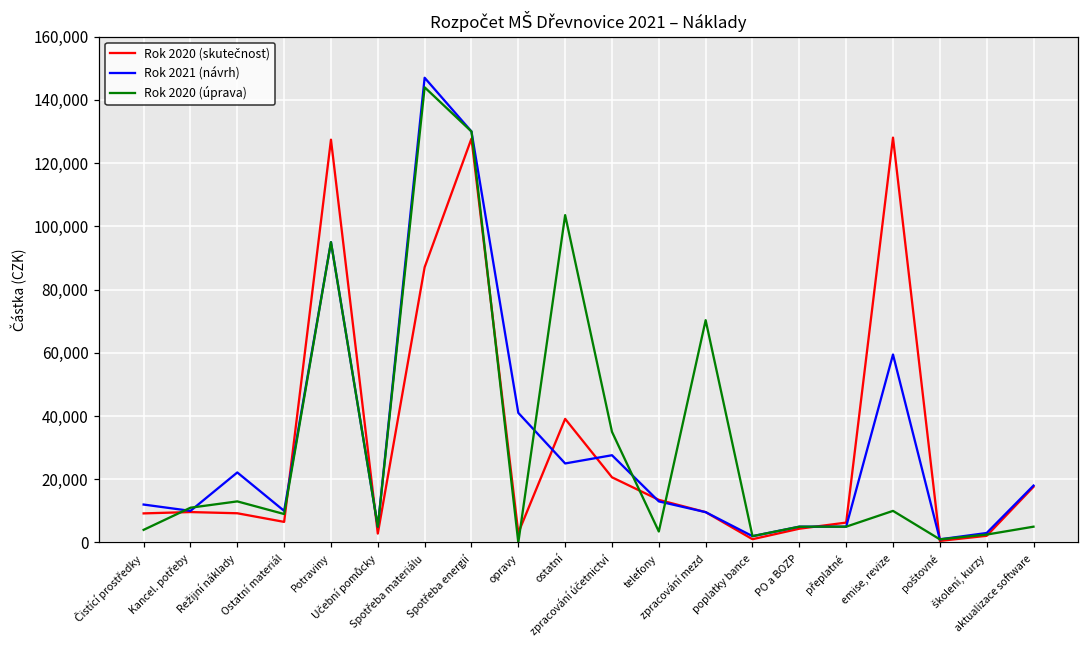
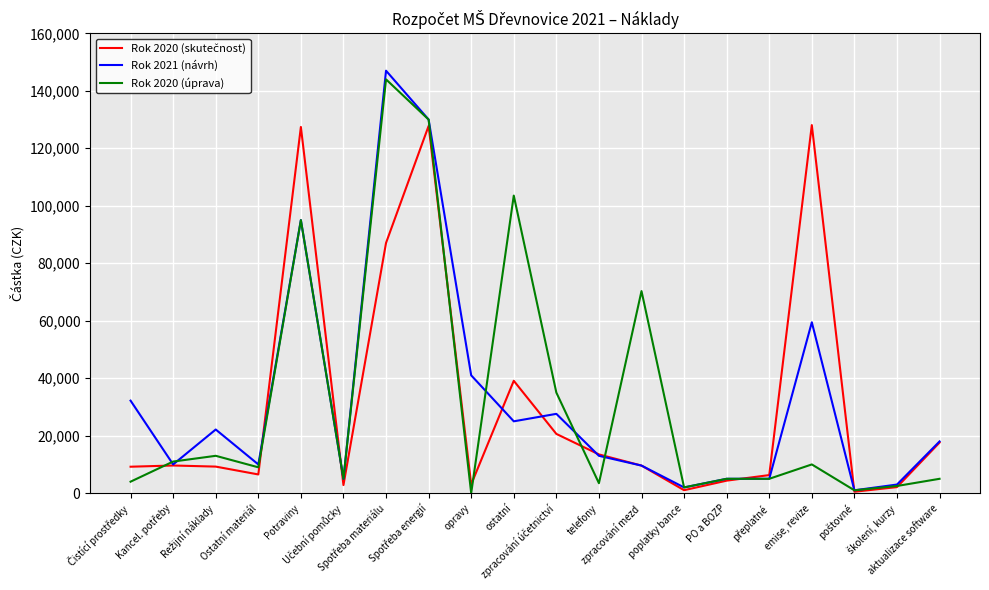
  {
    "Rok 2020 (skutečnost)": {
      "Čistící prostředky": "9,000",
      "Režijní náklady": "9,000",
      "Ostatní materiál": "7,000",
      "Potraviny": "127,000",
      "Učební pomůcky": "3,000",
      "Spotřeba materiálu": "87,000",
      "Spotřeba energií": "128,000",
      "opravy": "3,000",
      "ostatní": "39,000",
      "zpracování účetnictví": "21,000",
      "poplatky bance": "1,000",
      "přeplatné": "6,000",
      "emise, revize": "128,000"
    },
    "Rok 2021 (návrh)": {
-     "Čistící prostředky": "12,000",
+     "Čistící prostředky": "32,000",
      "Režijní náklady": "22,000",
      "Ostatní materiál": "10,000",
      "Spotřeba materiálu": "147,000",
      "opravy": "41,000",
      "ostatní": "25,000",
      "zpracování účetnictví": "28,000",
      "emise, revize": "59,000"
    },
    "Rok 2020 (úprava)": {
      "Čistící prostředky": "4,000",
      "Kancel. potřeby": "11,000",
      "Režijní náklady": "13,000",
      "Ostatní materiál": "9,000",
      "Spotřeba materiálu": "144,000",
      "opravy": "0",
      "ostatní": "104,000",
      "zpracování účetnictví": "35,000",
      "telefony": "3,000",
      "zpracování mezd": "70,000",
      "emise, revize": "10,000",
      "aktualizace software": "5,000"
    }
  }
